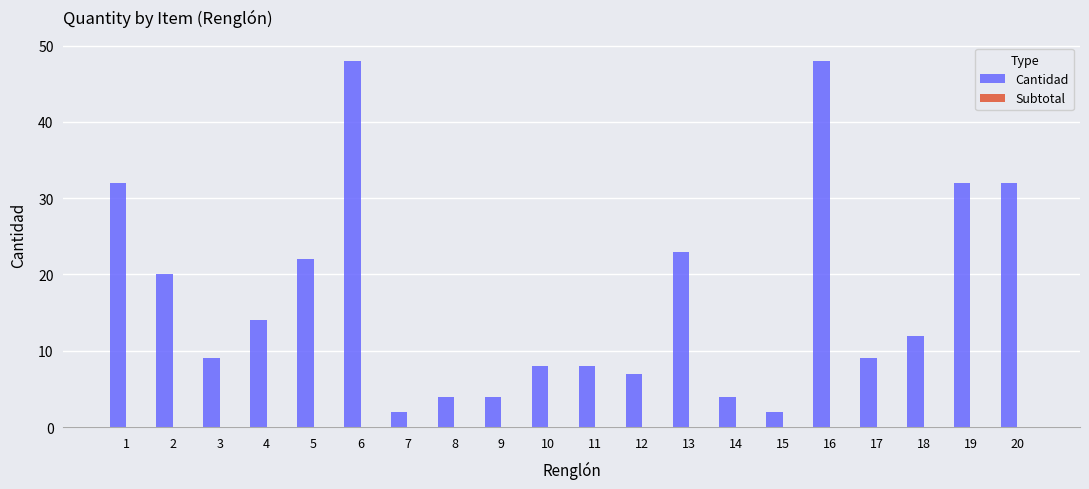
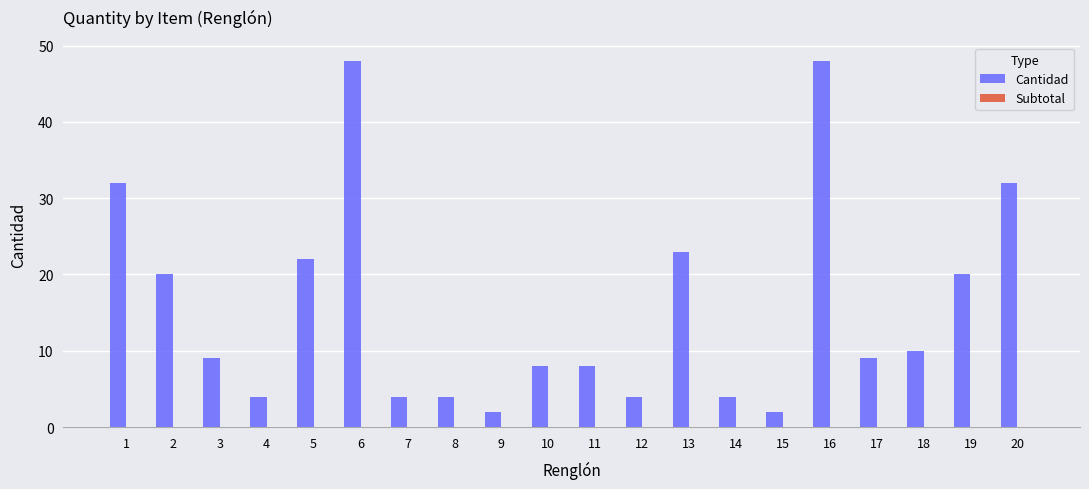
  {
    "Cantidad": {
      "1": 32,
      "2": 20,
      "3": 9,
-     "4": 14,
+     "4": 4,
      "5": 22,
      "6": 48,
-     "7": 2,
+     "7": 4,
      "8": 4,
-     "9": 4,
+     "9": 2,
      "10": 8,
      "11": 8,
-     "12": 7,
+     "12": 4,
      "13": 23,
      "14": 4,
      "15": 2,
      "16": 48,
      "17": 9,
-     "18": 12,
-     "19": 32,
+     "18": 10,
+     "19": 20,
      "20": 32
    },
    "Subtotal": {
      "1": 0,
      "2": 0,
      "3": 0,
      "4": 0,
      "5": 0,
      "6": 0,
      "7": 0,
      "8": 0,
      "9": 0,
      "10": 0,
      "11": 0,
      "12": 0,
      "13": 0,
      "14": 0,
      "15": 0,
      "16": 0,
      "17": 0,
      "18": 0,
      "19": 0,
      "20": 0
    }
  }
